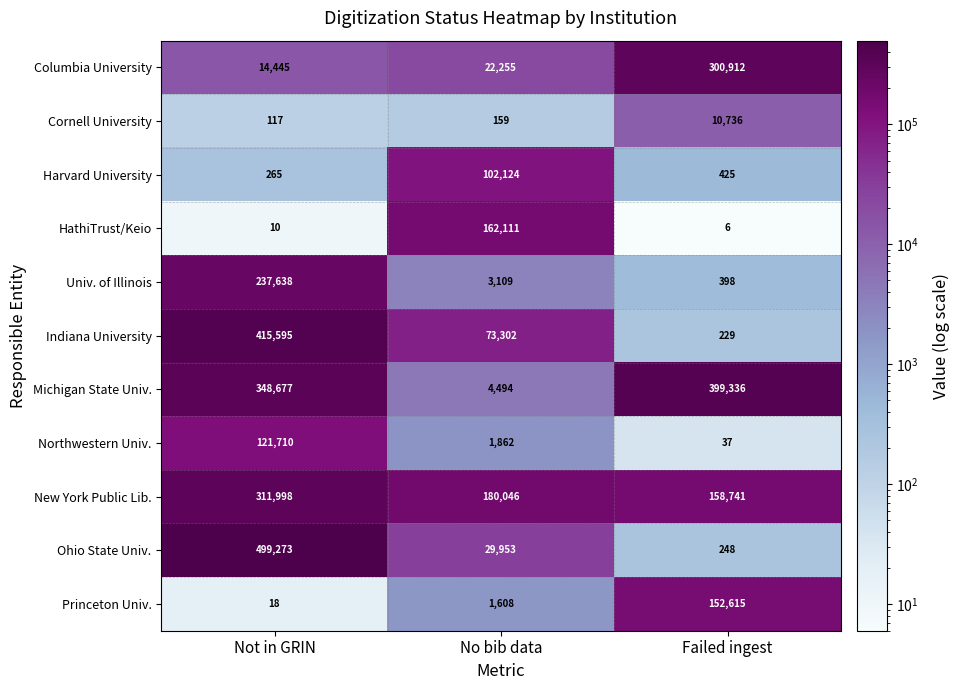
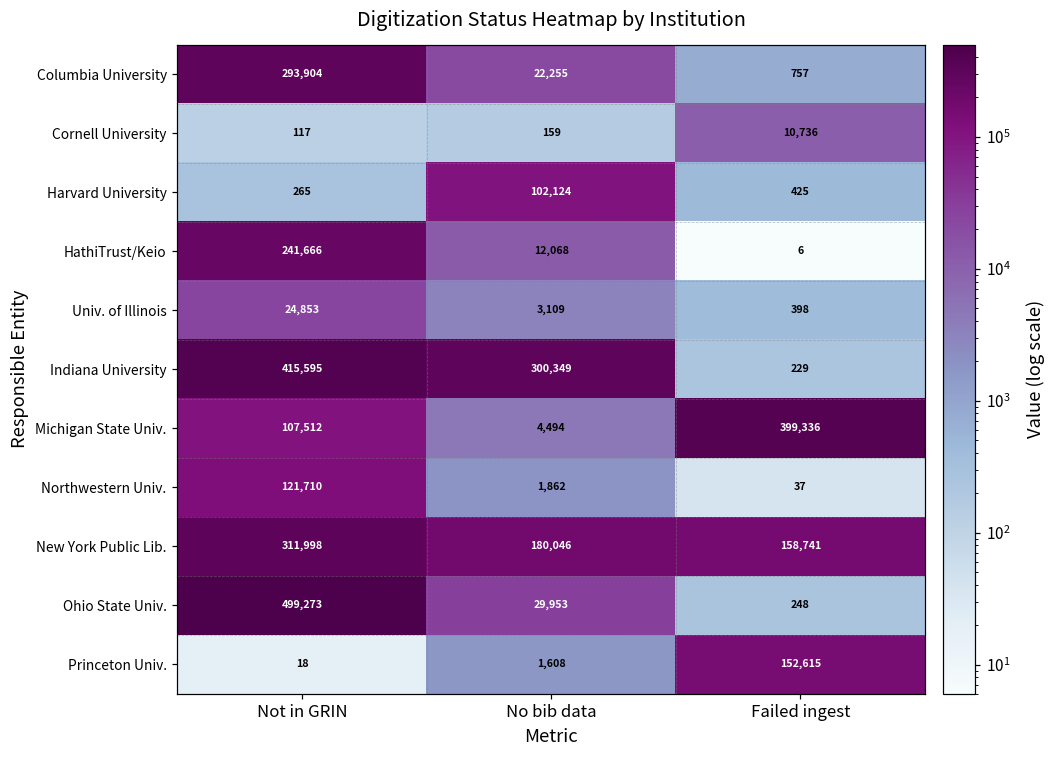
  {
    "Columbia University": {
-     "Not in GRIN": "14,445",
+     "Not in GRIN": "293,904",
      "No bib data": "22,255",
-     "Failed ingest": "300,912"
+     "Failed ingest": "757"
    },
    "Cornell University": {
      "Not in GRIN": "117",
      "No bib data": "159",
      "Failed ingest": "10,736"
    },
    "Harvard University": {
      "Not in GRIN": "265",
      "No bib data": "102,124",
      "Failed ingest": "425"
    },
    "HathiTrust/Keio": {
-     "Not in GRIN": "10",
-     "No bib data": "162,111",
+     "Not in GRIN": "241,666",
+     "No bib data": "12,068",
      "Failed ingest": "6"
    },
    "Univ. of Illinois": {
-     "Not in GRIN": "237,638",
+     "Not in GRIN": "24,853",
      "No bib data": "3,109",
      "Failed ingest": "398"
    },
    "Indiana University": {
      "Not in GRIN": "415,595",
-     "No bib data": "73,302",
+     "No bib data": "300,349",
      "Failed ingest": "229"
    },
    "Michigan State Univ.": {
-     "Not in GRIN": "348,677",
+     "Not in GRIN": "107,512",
      "No bib data": "4,494",
      "Failed ingest": "399,336"
    },
    "Northwestern Univ.": {
      "Not in GRIN": "121,710",
      "No bib data": "1,862",
      "Failed ingest": "37"
    },
    "New York Public Lib.": {
      "Not in GRIN": "311,998",
      "No bib data": "180,046",
      "Failed ingest": "158,741"
    },
    "Ohio State Univ.": {
      "Not in GRIN": "499,273",
      "No bib data": "29,953",
      "Failed ingest": "248"
    },
    "Princeton Univ.": {
      "Not in GRIN": "18",
      "No bib data": "1,608",
      "Failed ingest": "152,615"
    }
  }
